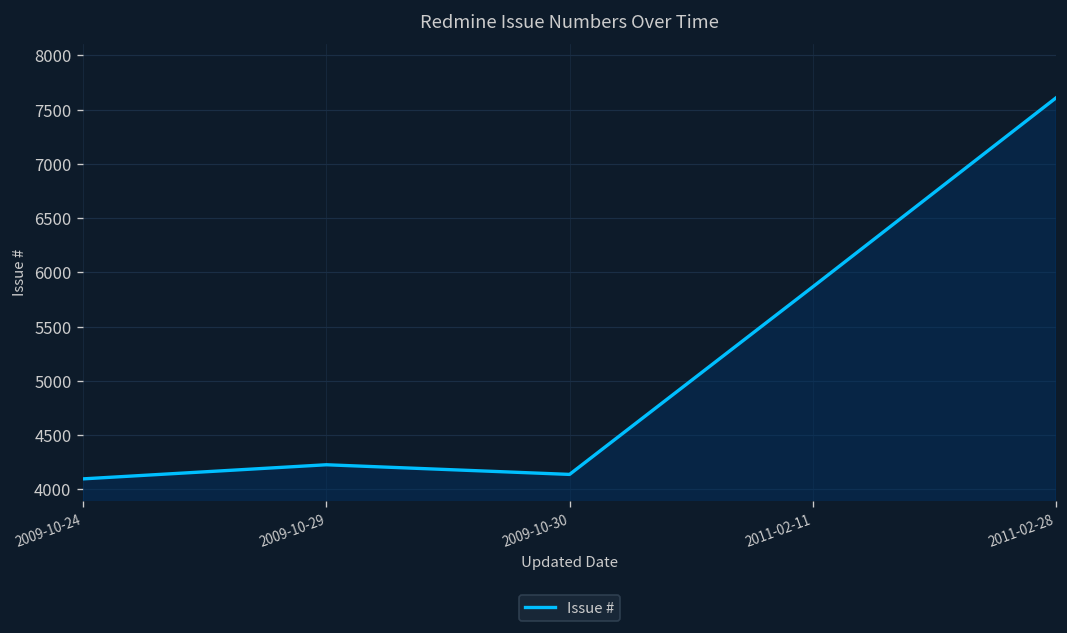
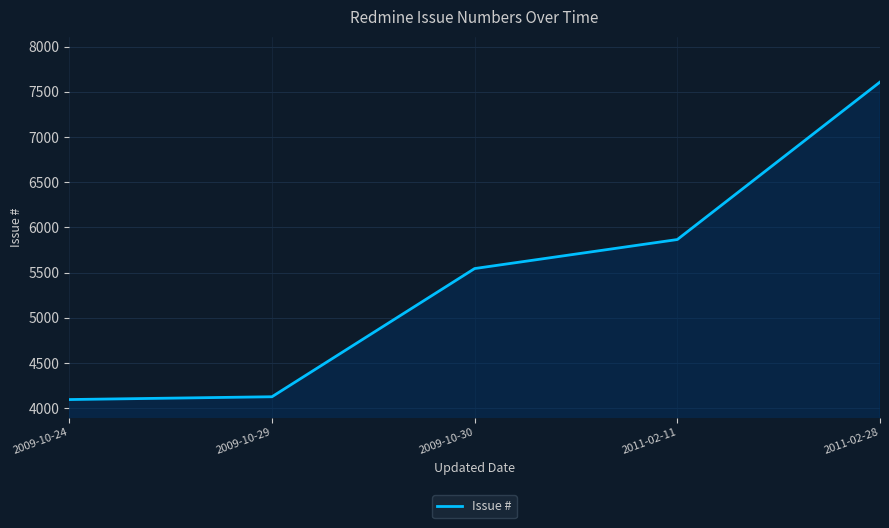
  {
    "2009-10-24": 4100,
-   "2009-10-29": 4200,
-   "2009-10-30": 4100,
+   "2009-10-29": 4100,
+   "2009-10-30": 5500,
    "2011-02-11": 5900,
    "2011-02-28": 7600
  }
